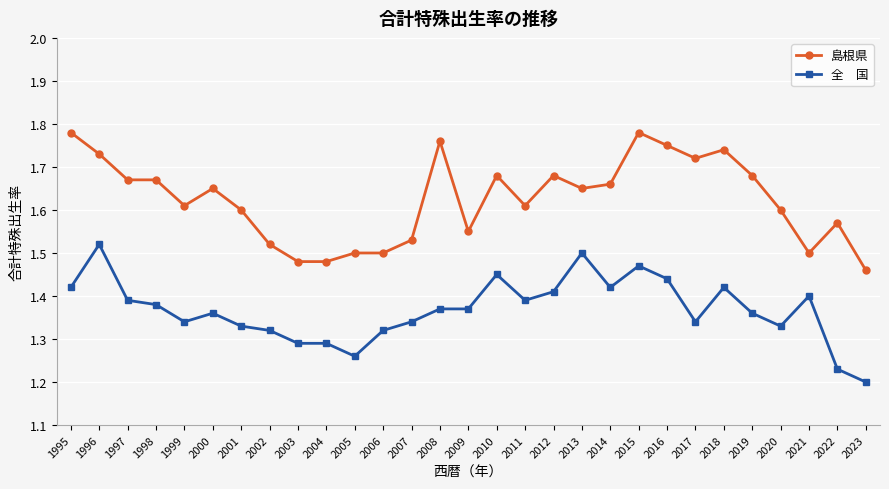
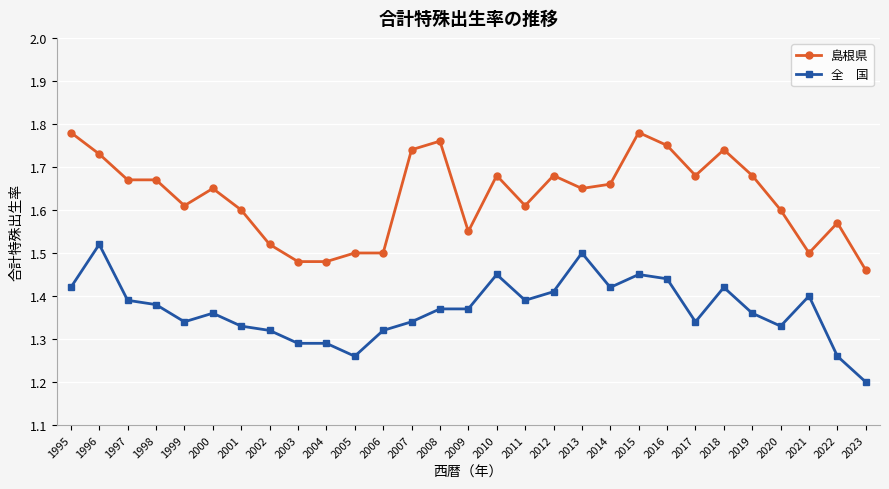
  {
    "島根県": {
      "1995": 1.78,
      "1996": 1.73,
      "1997": 1.67,
      "1998": 1.67,
      "1999": 1.61,
      "2000": 1.65,
      "2001": 1.60,
      "2002": 1.52,
      "2003": 1.48,
      "2004": 1.48,
      "2005": 1.50,
      "2006": 1.50,
-     "2007": 1.53,
+     "2007": 1.74,
      "2008": 1.76,
      "2009": 1.55,
      "2010": 1.68,
      "2011": 1.61,
      "2012": 1.68,
      "2013": 1.65,
      "2014": 1.66,
      "2015": 1.78,
      "2016": 1.75,
-     "2017": 1.72,
+     "2017": 1.68,
      "2018": 1.74,
      "2019": 1.68,
      "2020": 1.60,
      "2021": 1.50,
      "2022": 1.57,
      "2023": 1.46
    },
    "全 国": {
      "1995": 1.42,
      "1996": 1.52,
      "1997": 1.39,
      "1998": 1.38,
      "1999": 1.34,
      "2000": 1.36,
      "2001": 1.33,
      "2002": 1.32,
      "2003": 1.29,
      "2004": 1.29,
      "2005": 1.26,
      "2006": 1.32,
      "2007": 1.34,
      "2008": 1.37,
      "2009": 1.37,
      "2010": 1.45,
      "2011": 1.39,
      "2012": 1.41,
      "2013": 1.50,
      "2014": 1.42,
-     "2015": 1.47,
+     "2015": 1.45,
      "2016": 1.44,
      "2017": 1.34,
      "2018": 1.42,
      "2019": 1.36,
      "2020": 1.33,
      "2021": 1.40,
-     "2022": 1.23,
+     "2022": 1.26,
      "2023": 1.20
    }
  }
